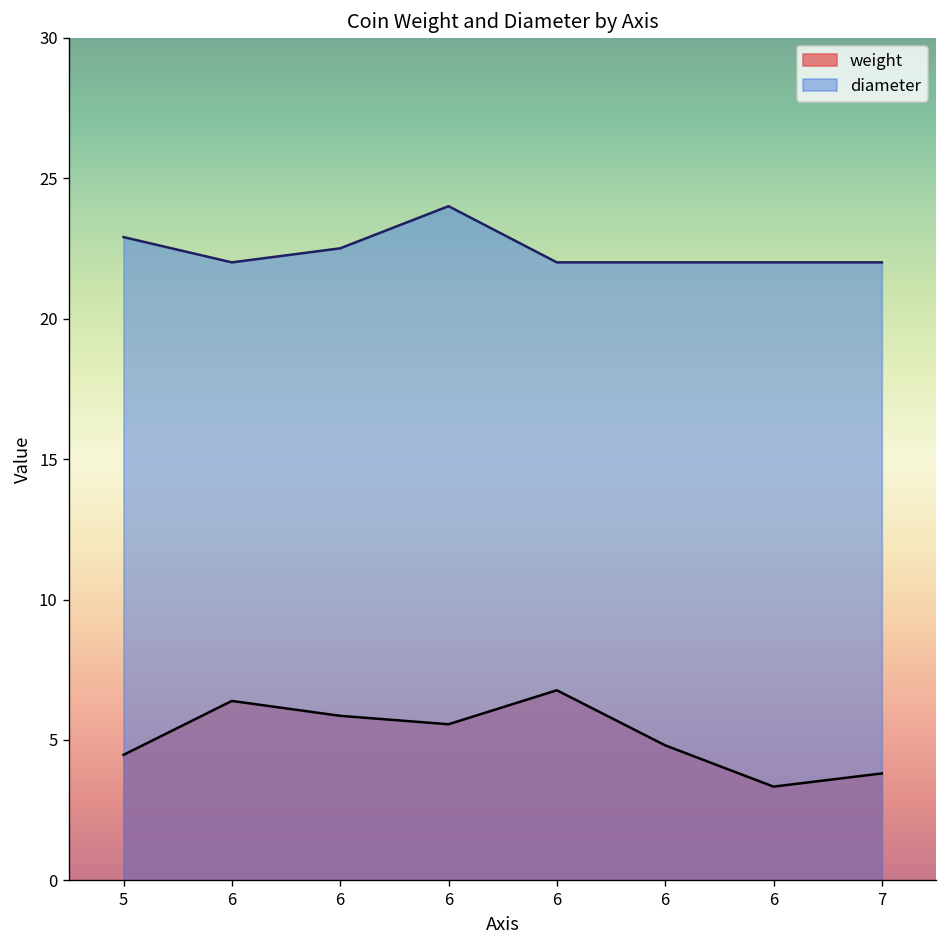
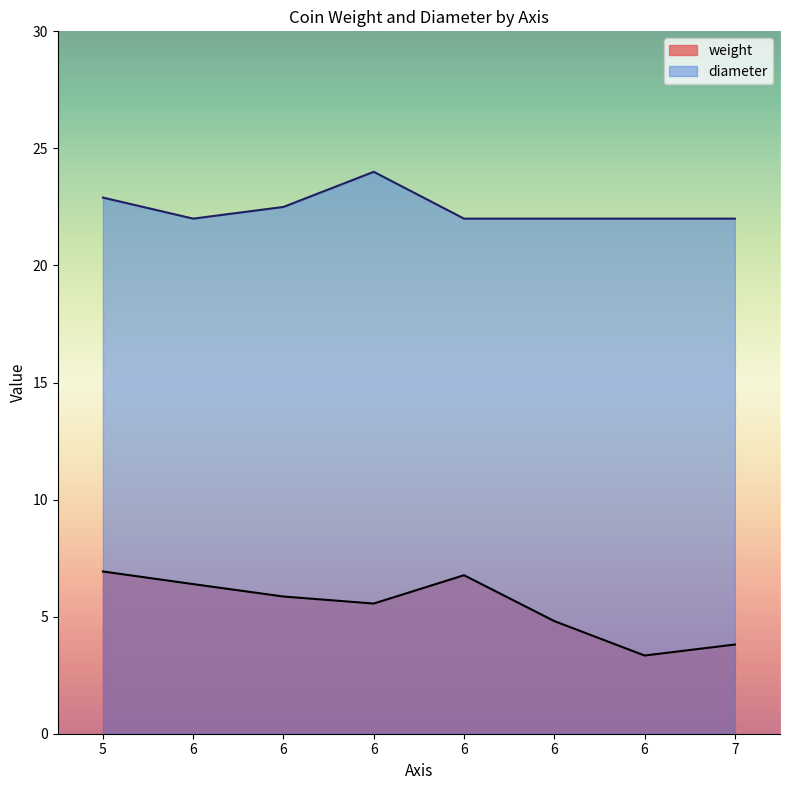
  {
    "weight": {
-     "5": 4.5,
+     "5": 6.9,
      "7": 3.8
    },
    "diameter": {
      "5": 22.9,
      "7": 22.0
    }
  }
